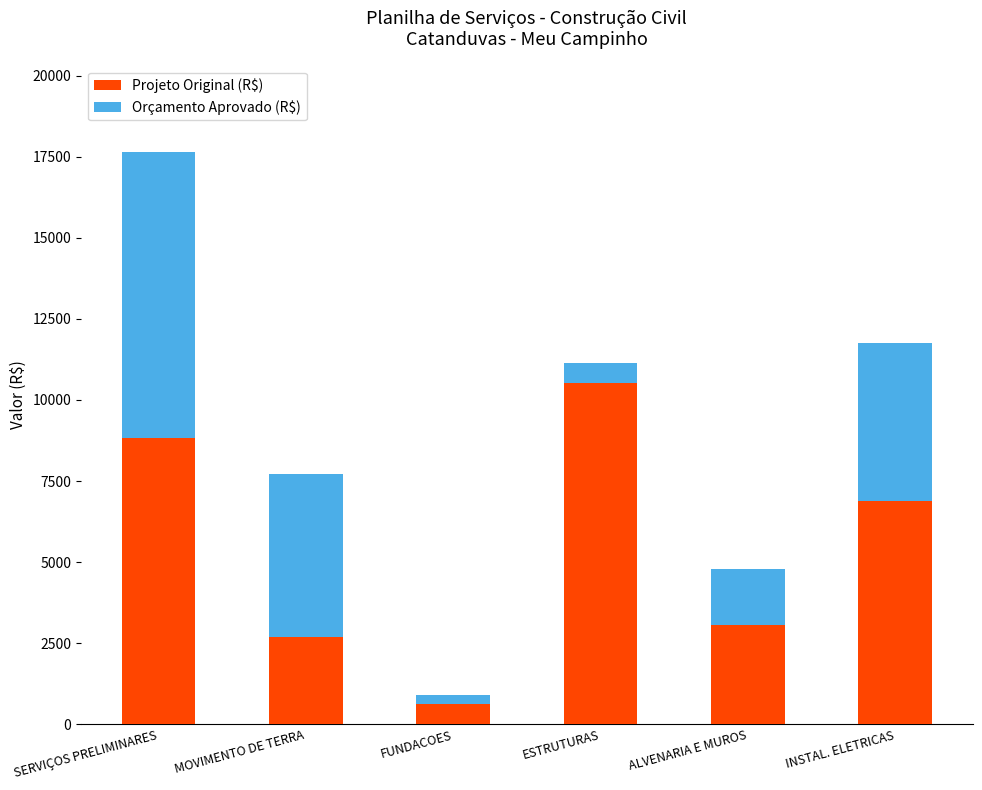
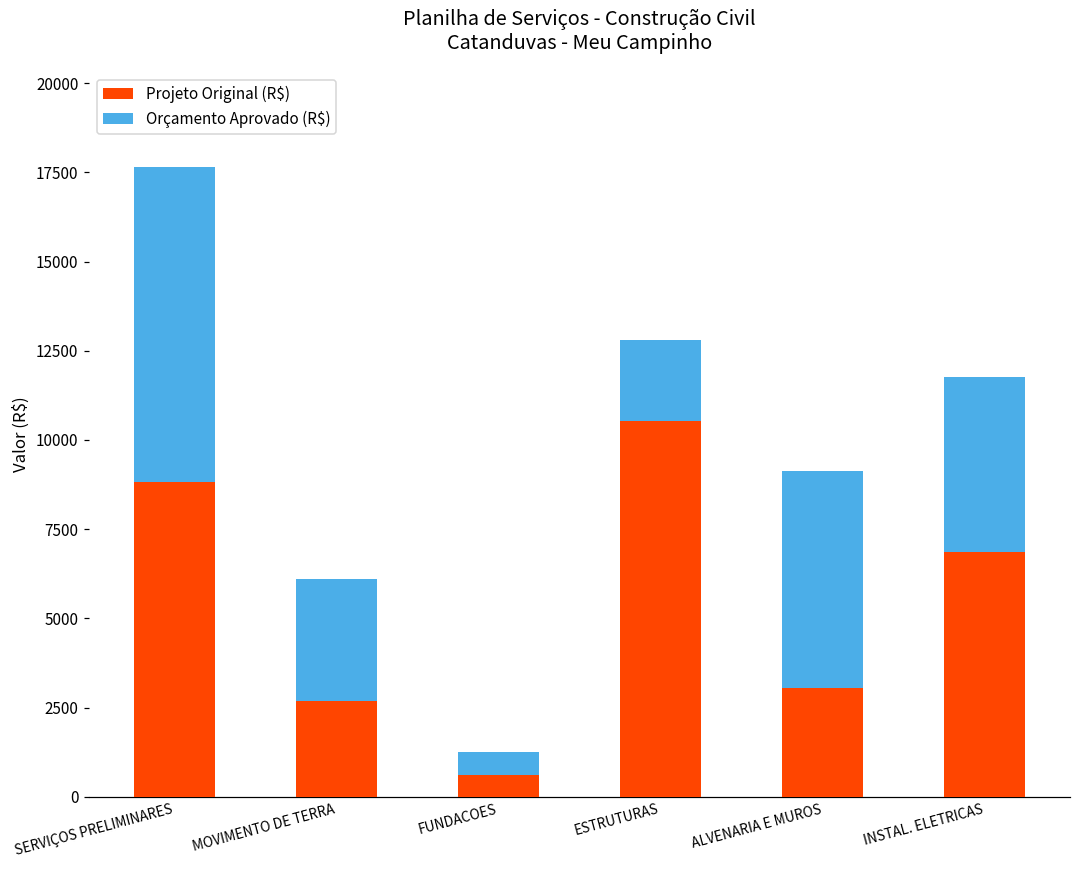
  {
    "Projeto Original (R$)": {
      "SERVIÇOS PRELIMINARES": 8800,
      "MOVIMENTO DE TERRA": 2700,
      "FUNDACOES": 600,
      "ESTRUTURAS": 10500,
      "ALVENARIA E MUROS": 3100,
      "INSTAL. ELETRICAS": 6900
    },
    "Orçamento Aprovado (R$)": {
      "SERVIÇOS PRELIMINARES": 8800,
-     "MOVIMENTO DE TERRA": 5000,
-     "FUNDACOES": 300,
-     "ESTRUTURAS": 600,
-     "ALVENARIA E MUROS": 1700,
+     "MOVIMENTO DE TERRA": 3400,
+     "FUNDACOES": 600,
+     "ESTRUTURAS": 2300,
+     "ALVENARIA E MUROS": 6100,
      "INSTAL. ELETRICAS": 4900
    }
  }
